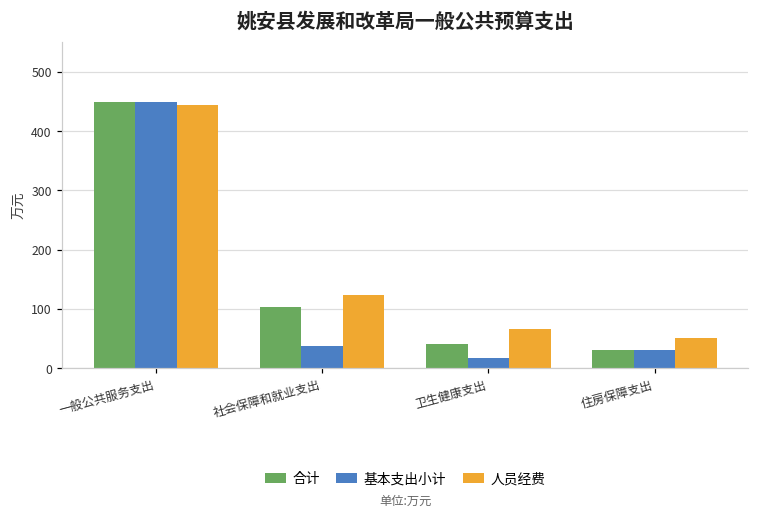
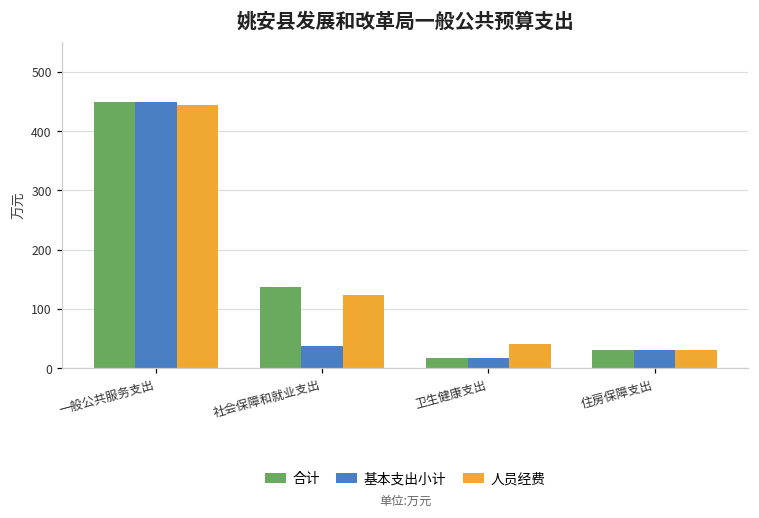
  {
    "合计": {
      "一般公共服务支出": 450,
-     "社会保障和就业支出": 100,
-     "卫生健康支出": 40,
+     "社会保障和就业支出": 140,
+     "卫生健康支出": 20,
      "住房保障支出": 30
    },
    "基本支出小计": {
      "一般公共服务支出": 450,
      "社会保障和就业支出": 40,
      "卫生健康支出": 20,
      "住房保障支出": 30
    },
    "人员经费": {
      "一般公共服务支出": 440,
      "社会保障和就业支出": 120,
-     "卫生健康支出": 70,
-     "住房保障支出": 50
+     "卫生健康支出": 40,
+     "住房保障支出": 30
    }
  }
